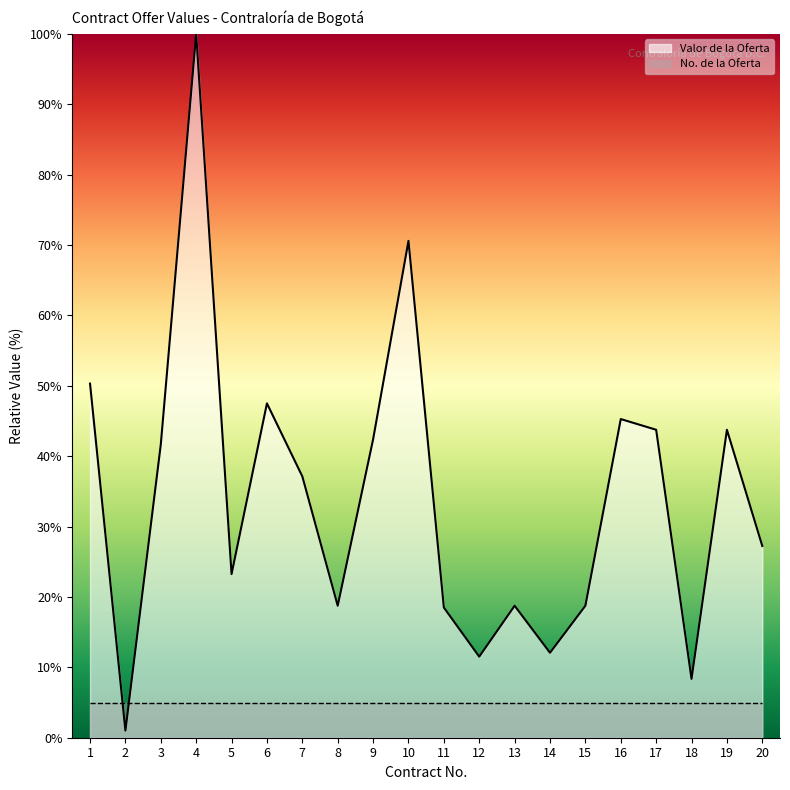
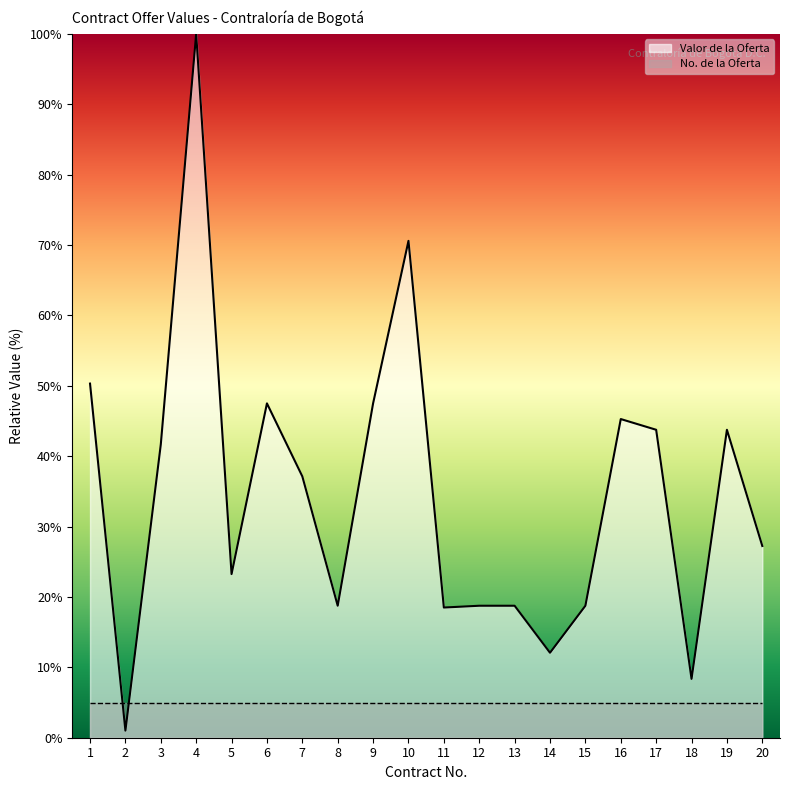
  {
    "Valor de la Oferta": {
      "1": "50%",
      "2": "1%",
      "3": "42%",
      "4": "100%",
      "5": "23%",
      "6": "48%",
      "7": "37%",
      "8": "19%",
-     "9": "42%",
+     "9": "48%",
      "10": "71%",
      "11": "18%",
-     "12": "12%",
+     "12": "19%",
      "13": "19%",
      "14": "12%",
      "15": "19%",
      "16": "45%",
      "17": "44%",
      "18": "8%",
      "19": "44%",
      "20": "27%"
    },
    "No. de la Oferta": {
      "1": "5%",
      "2": "5%",
      "3": "5%",
      "4": "5%",
      "5": "5%",
      "6": "5%",
      "7": "5%",
      "8": "5%",
      "9": "5%",
      "10": "5%",
      "11": "5%",
      "12": "5%",
      "13": "5%",
      "14": "5%",
      "15": "5%",
      "16": "5%",
      "17": "5%",
      "18": "5%",
      "19": "5%",
      "20": "5%"
    }
  }
